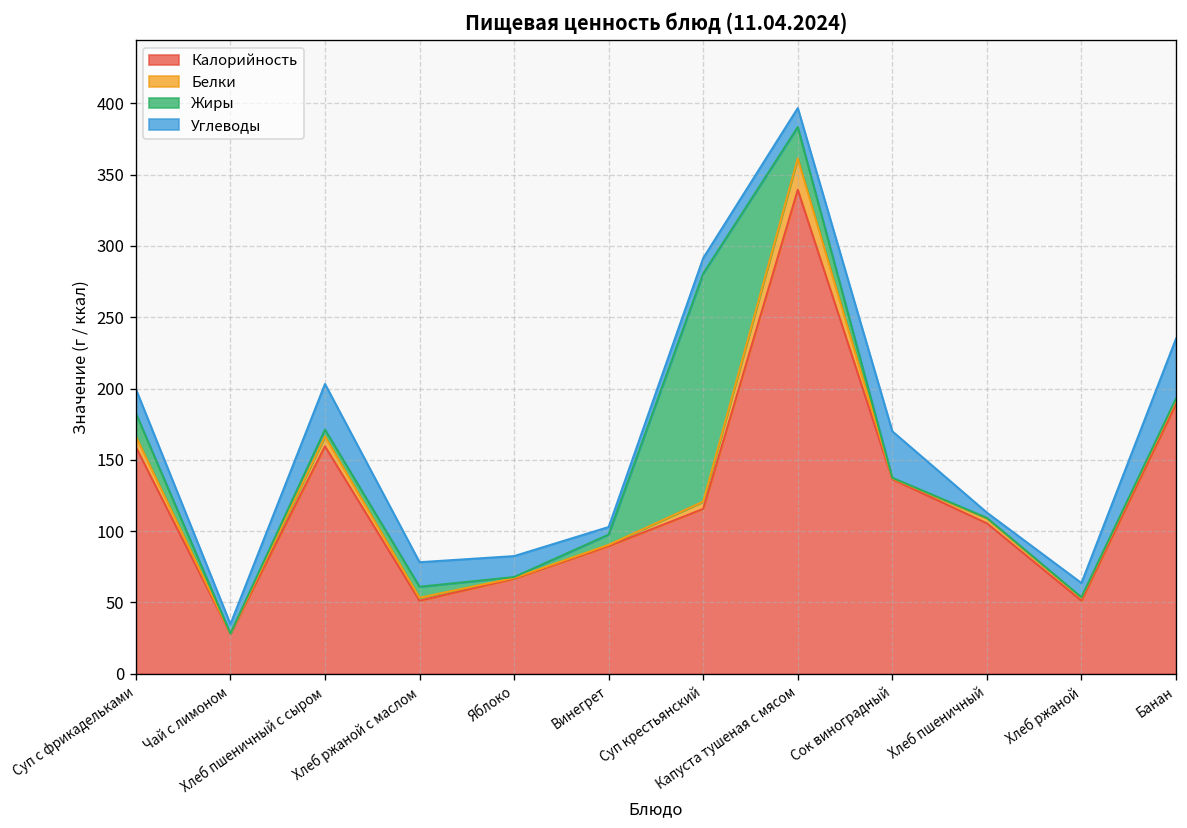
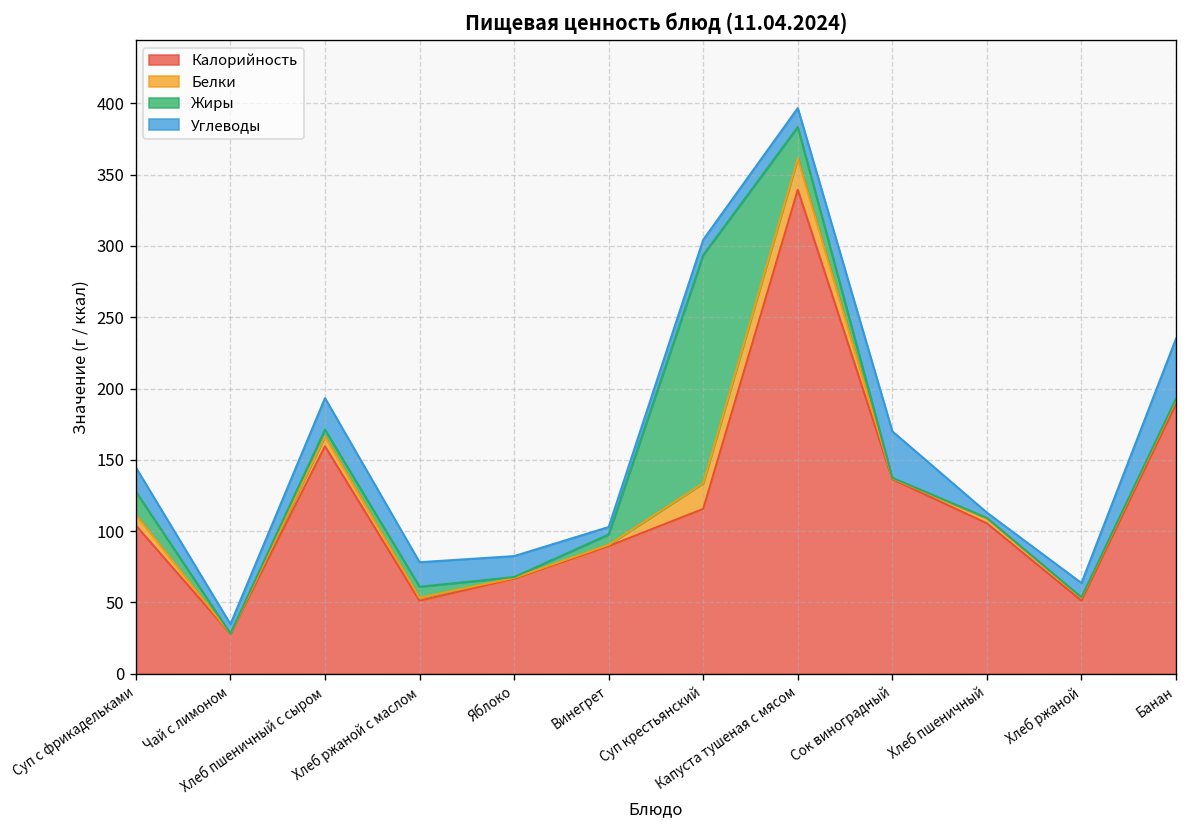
  {
    "Калорийность": {
-     "Суп с фрикадельками": 159,
+     "Суп с фрикадельками": 104,
      "Хлеб пшеничный с сыром": 160,
      "Суп крестьянский": 116,
      "Капуста тушеная с мясом": 339,
      "Хлеб пшеничный": 106,
      "Банан": 189
    },
    "Белки": {
      "Суп с фрикадельками": 8,
      "Хлеб пшеничный с сыром": 7,
-     "Суп крестьянский": 5,
+     "Суп крестьянский": 18,
      "Капуста тушеная с мясом": 22
    },
    "Жиры": {
      "Суп с фрикадельками": 16,
      "Хлеб пшеничный с сыром": 5,
      "Хлеб ржаной с маслом": 8,
      "Винегрет": 7,
      "Суп крестьянский": 160,
      "Капуста тушеная с мясом": 22
    },
    "Углеводы": {
      "Суп с фрикадельками": 17,
      "Чай с лимоном": 7,
-     "Хлеб пшеничный с сыром": 32,
+     "Хлеб пшеничный с сыром": 22,
      "Хлеб ржаной с маслом": 17,
      "Яблоко": 15,
      "Винегрет": 5,
      "Суп крестьянский": 11,
      "Капуста тушеная с мясом": 13,
      "Сок виноградный": 33,
      "Хлеб пшеничный": 4,
      "Хлеб ржаной": 10,
      "Банан": 42
    }
  }
